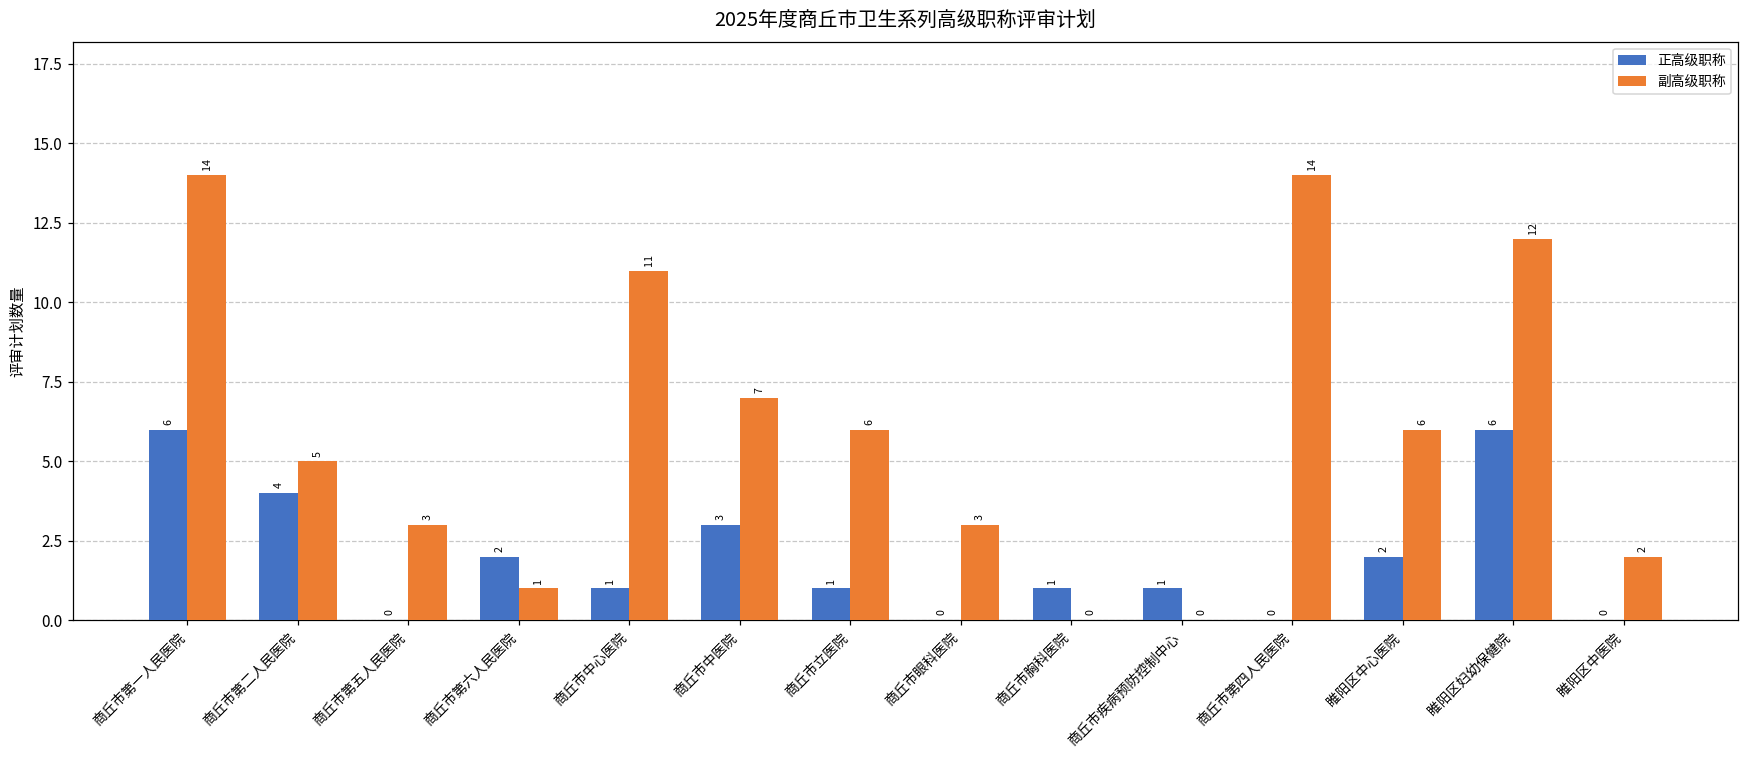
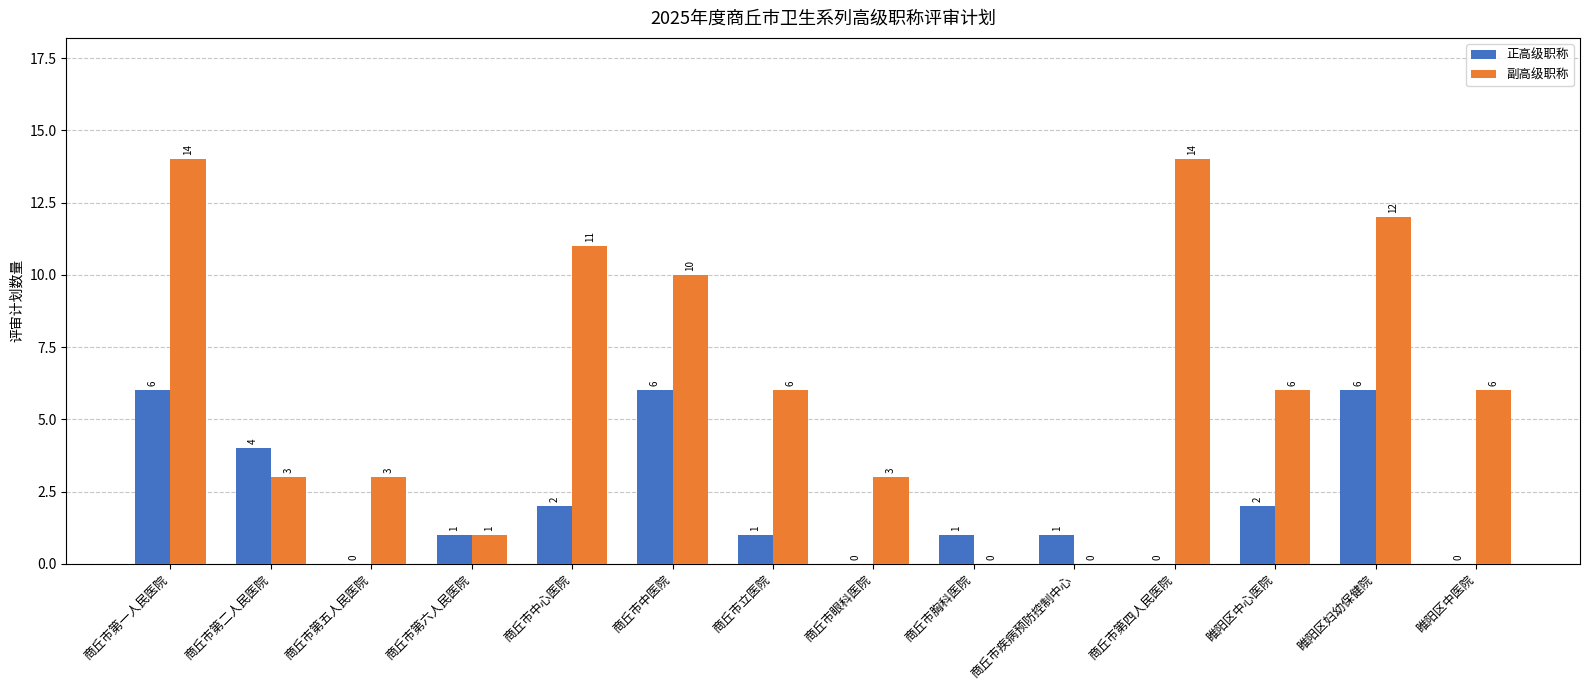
  {
    "正高级职称": {
      "商丘市第一人民医院": 6,
      "商丘市第二人民医院": 4,
      "商丘市第五人民医院": 0,
-     "商丘市第六人民医院": 2,
-     "商丘市中心医院": 1,
-     "商丘市中医院": 3,
+     "商丘市第六人民医院": 1,
+     "商丘市中心医院": 2,
+     "商丘市中医院": 6,
      "商丘市立医院": 1,
      "商丘市眼科医院": 0,
      "商丘市胸科医院": 1,
      "商丘市疾病预防控制中心": 1,
      "商丘市第四人民医院": 0,
      "睢阳区中心医院": 2,
      "睢阳区妇幼保健院": 6,
      "睢阳区中医院": 0
    },
    "副高级职称": {
      "商丘市第一人民医院": 14,
-     "商丘市第二人民医院": 5,
+     "商丘市第二人民医院": 3,
      "商丘市第五人民医院": 3,
      "商丘市第六人民医院": 1,
      "商丘市中心医院": 11,
-     "商丘市中医院": 7,
+     "商丘市中医院": 10,
      "商丘市立医院": 6,
      "商丘市眼科医院": 3,
      "商丘市胸科医院": 0,
      "商丘市疾病预防控制中心": 0,
      "商丘市第四人民医院": 14,
      "睢阳区中心医院": 6,
      "睢阳区妇幼保健院": 12,
-     "睢阳区中医院": 2
+     "睢阳区中医院": 6
    }
  }
